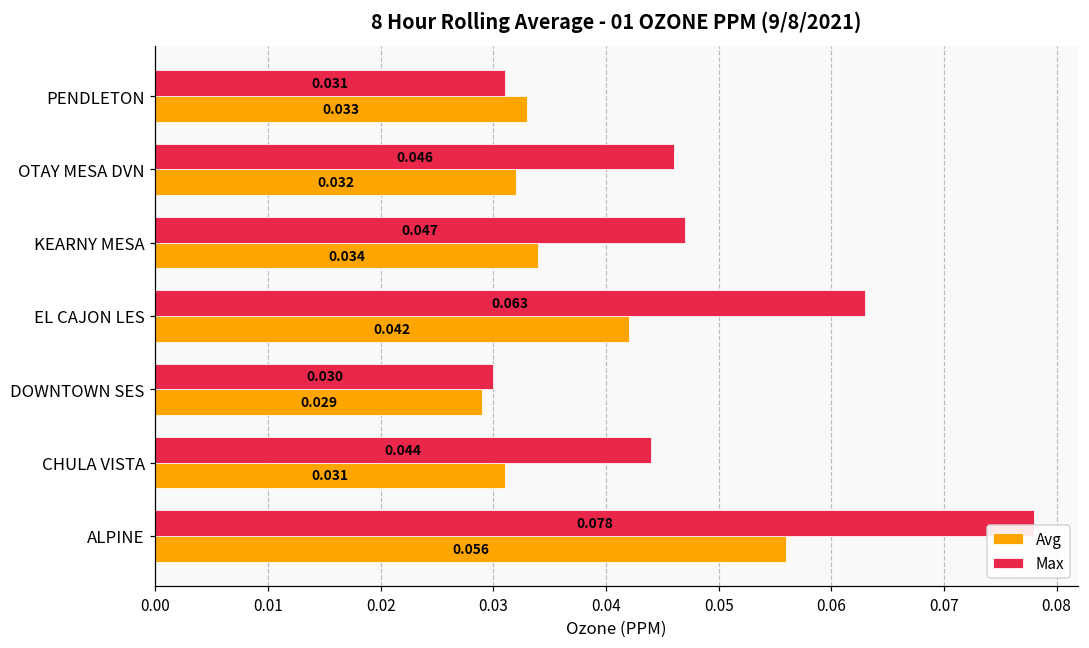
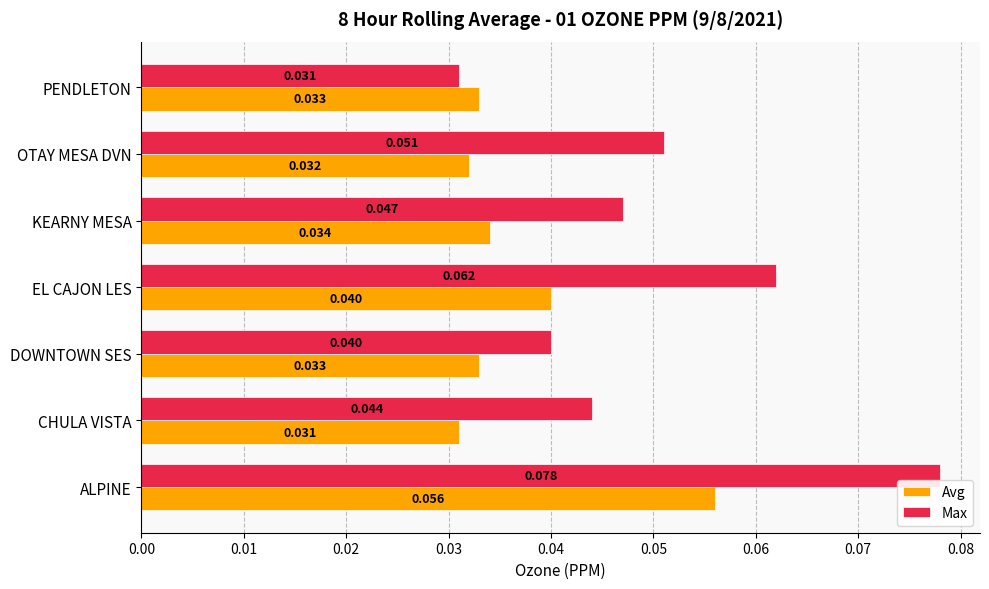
  {
    "Avg": {
      "PENDLETON": 0.033,
      "OTAY MESA DVN": 0.032,
      "KEARNY MESA": 0.034,
-     "EL CAJON LES": 0.042,
-     "DOWNTOWN SES": 0.029,
+     "EL CAJON LES": 0.040,
+     "DOWNTOWN SES": 0.033,
      "CHULA VISTA": 0.031,
      "ALPINE": 0.056
    },
    "Max": {
      "PENDLETON": 0.031,
-     "OTAY MESA DVN": 0.046,
+     "OTAY MESA DVN": 0.051,
      "KEARNY MESA": 0.047,
-     "EL CAJON LES": 0.063,
-     "DOWNTOWN SES": 0.030,
+     "EL CAJON LES": 0.062,
+     "DOWNTOWN SES": 0.040,
      "CHULA VISTA": 0.044,
      "ALPINE": 0.078
    }
  }
